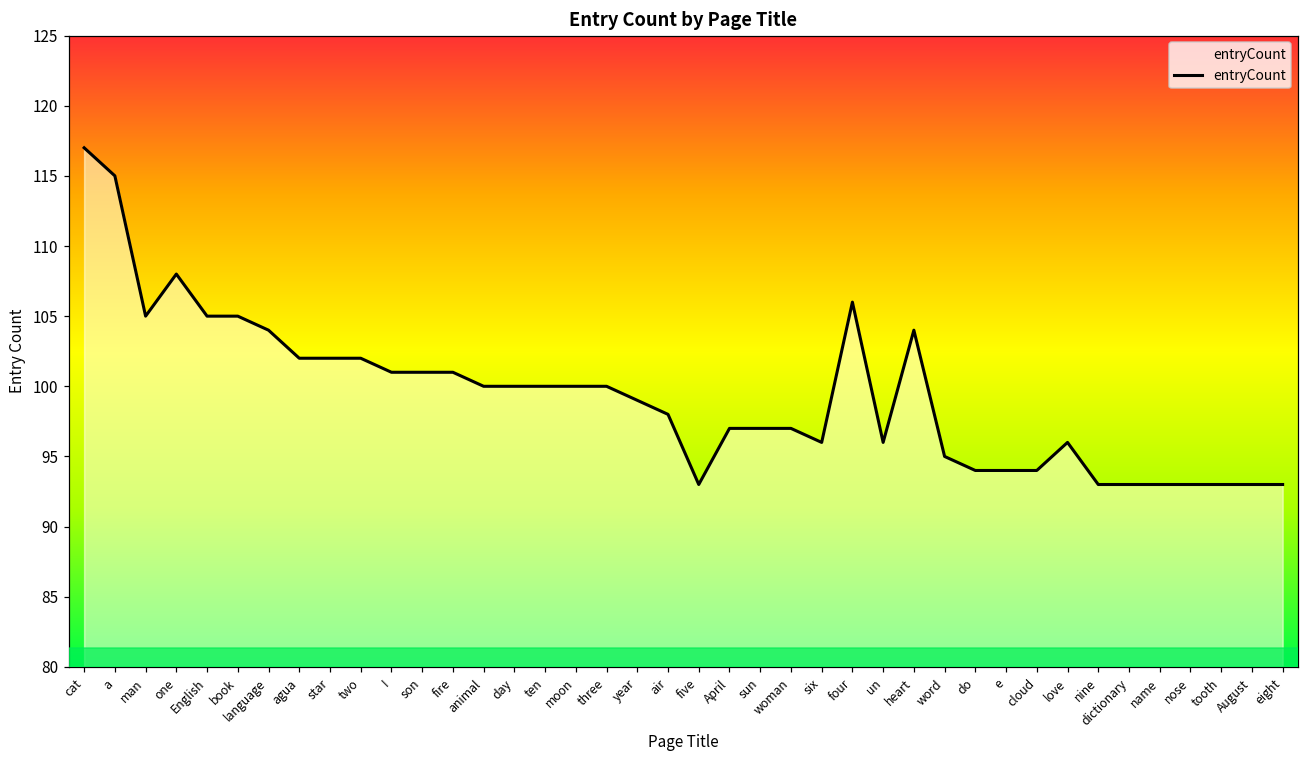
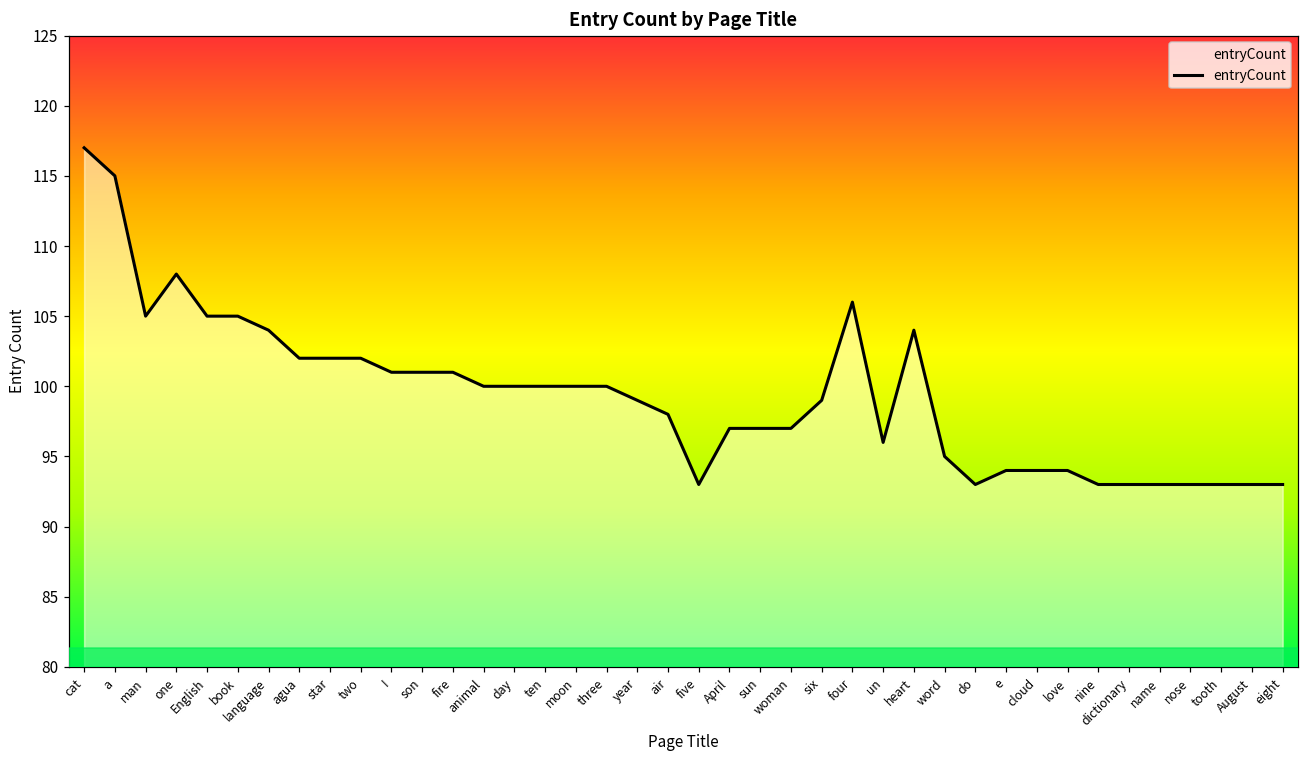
  {
    "cat": 117,
    "a": 115,
    "man": 105,
    "one": 108,
    "English": 105,
    "book": 105,
    "language": 104,
    "agua": 102,
    "star": 102,
    "two": 102,
    "I": 101,
    "son": 101,
    "fire": 101,
    "animal": 100,
    "day": 100,
    "ten": 100,
    "moon": 100,
    "three": 100,
    "year": 99,
    "air": 98,
    "five": 93,
    "April": 97,
    "sun": 97,
    "woman": 97,
-   "six": 96,
+   "six": 99,
    "four": 106,
    "un": 96,
    "heart": 104,
    "word": 95,
-   "do": 94,
+   "do": 93,
    "e": 94,
    "cloud": 94,
-   "love": 96,
+   "love": 94,
    "nine": 93,
    "dictionary": 93,
    "name": 93,
    "nose": 93,
    "tooth": 93,
    "August": 93,
    "eight": 93
  }
